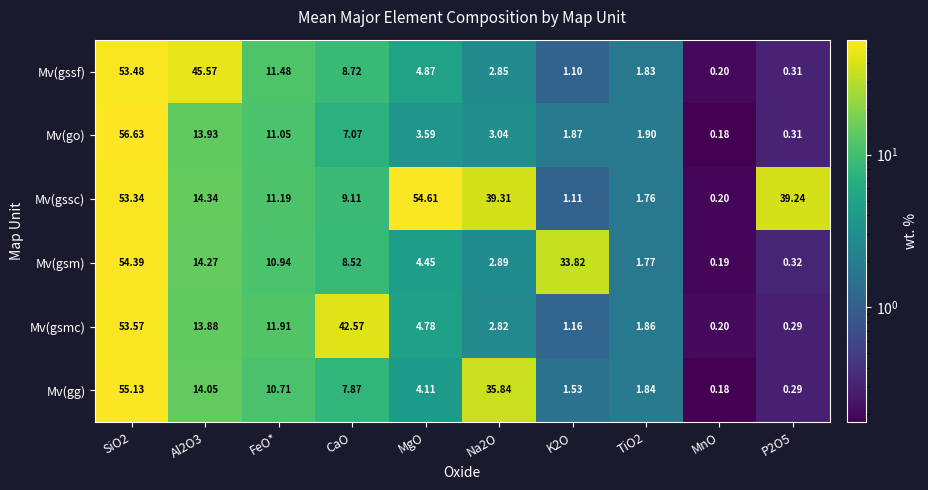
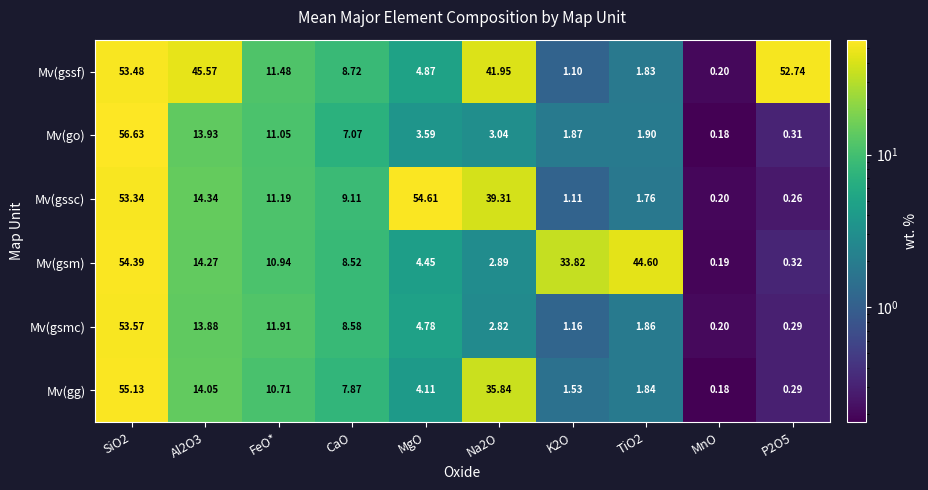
  {
    "Mv(gssf)": {
      "SiO2": 53.48,
      "Al2O3": 45.57,
      "FeO*": 11.48,
      "CaO": 8.72,
      "MgO": 4.87,
-     "Na2O": 2.85,
+     "Na2O": 41.95,
      "K2O": 1.10,
      "TiO2": 1.83,
      "MnO": 0.20,
-     "P2O5": 0.31
+     "P2O5": 52.74
    },
    "Mv(go)": {
      "SiO2": 56.63,
      "Al2O3": 13.93,
      "FeO*": 11.05,
      "CaO": 7.07,
      "MgO": 3.59,
      "Na2O": 3.04,
      "K2O": 1.87,
      "TiO2": 1.90,
      "MnO": 0.18,
      "P2O5": 0.31
    },
    "Mv(gssc)": {
      "SiO2": 53.34,
      "Al2O3": 14.34,
      "FeO*": 11.19,
      "CaO": 9.11,
      "MgO": 54.61,
      "Na2O": 39.31,
      "K2O": 1.11,
      "TiO2": 1.76,
      "MnO": 0.20,
-     "P2O5": 39.24
+     "P2O5": 0.26
    },
    "Mv(gsm)": {
      "SiO2": 54.39,
      "Al2O3": 14.27,
      "FeO*": 10.94,
      "CaO": 8.52,
      "MgO": 4.45,
      "Na2O": 2.89,
      "K2O": 33.82,
-     "TiO2": 1.77,
+     "TiO2": 44.60,
      "MnO": 0.19,
      "P2O5": 0.32
    },
    "Mv(gsmc)": {
      "SiO2": 53.57,
      "Al2O3": 13.88,
      "FeO*": 11.91,
-     "CaO": 42.57,
+     "CaO": 8.58,
      "MgO": 4.78,
      "Na2O": 2.82,
      "K2O": 1.16,
      "TiO2": 1.86,
      "MnO": 0.20,
      "P2O5": 0.29
    },
    "Mv(gg)": {
      "SiO2": 55.13,
      "Al2O3": 14.05,
      "FeO*": 10.71,
      "CaO": 7.87,
      "MgO": 4.11,
      "Na2O": 35.84,
      "K2O": 1.53,
      "TiO2": 1.84,
      "MnO": 0.18,
      "P2O5": 0.29
    }
  }
